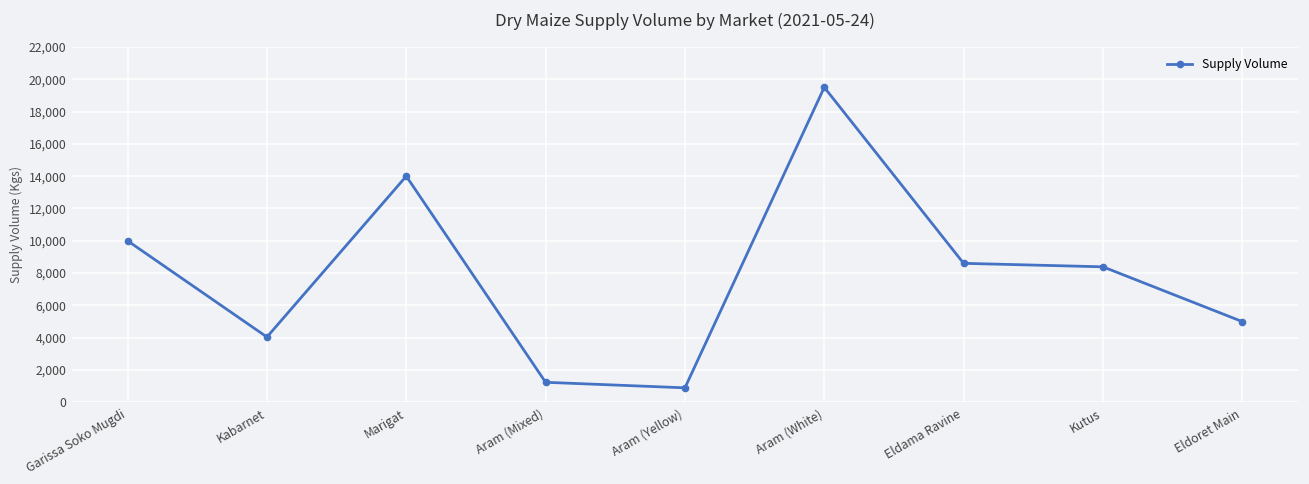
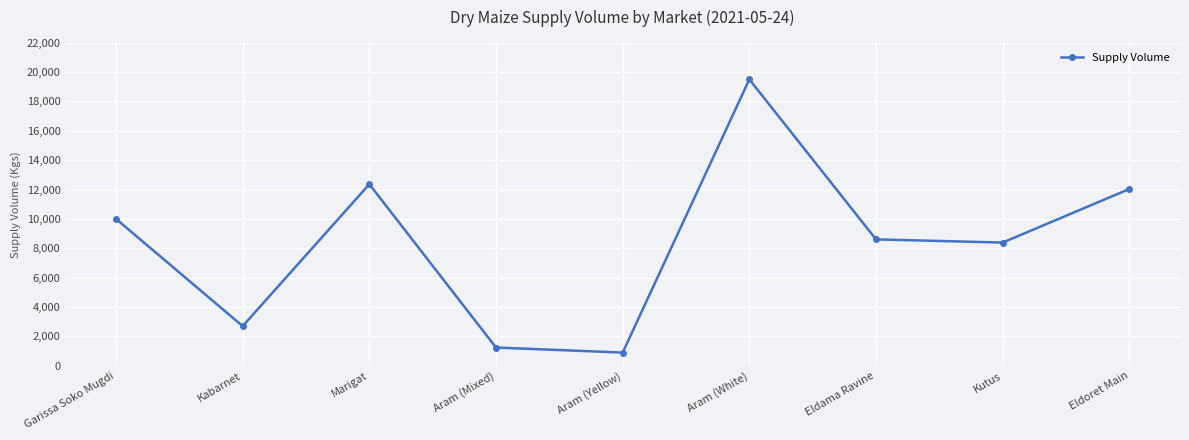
  {
    "Garissa Soko Mugdi": "10,000",
-   "Kabarnet": "4,000",
-   "Marigat": "14,000",
+   "Kabarnet": "2,700",
+   "Marigat": "12,400",
    "Aram (Mixed)": "1,200",
    "Aram (Yellow)": "900",
    "Aram (White)": "19,500",
    "Eldama Ravine": "8,600",
    "Kutus": "8,400",
-   "Eldoret Main": "5,000"
+   "Eldoret Main": "12,000"
  }
